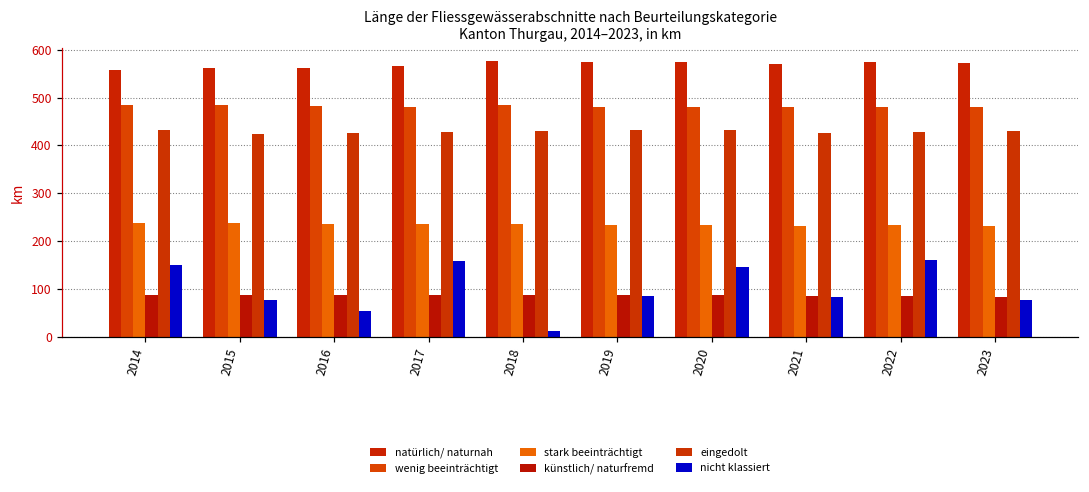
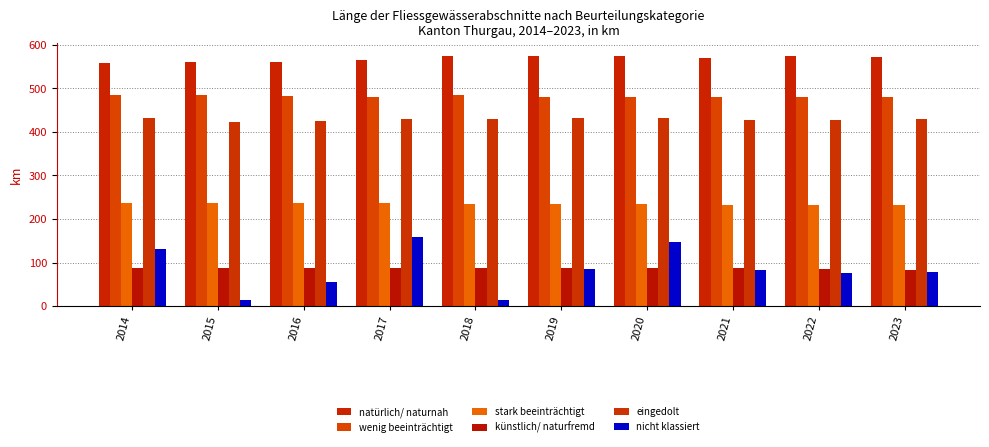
  {
    "nicht klassiert": {
-     "2014": 150,
-     "2015": 80,
+     "2014": 130,
+     "2015": 10,
      "2016": 50,
      "2017": 160,
      "2018": 10,
      "2019": 90,
      "2020": 150,
      "2021": 80,
-     "2022": 160,
+     "2022": 80,
      "2023": 80
    }
  }
